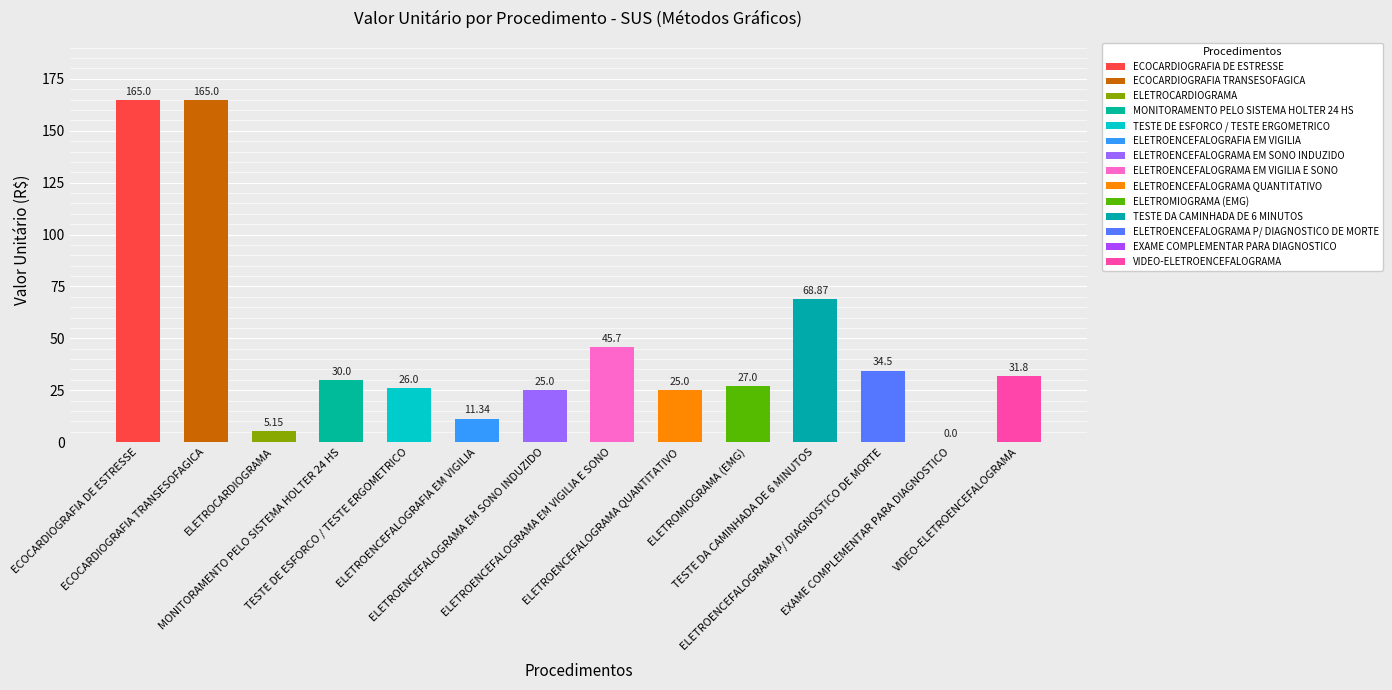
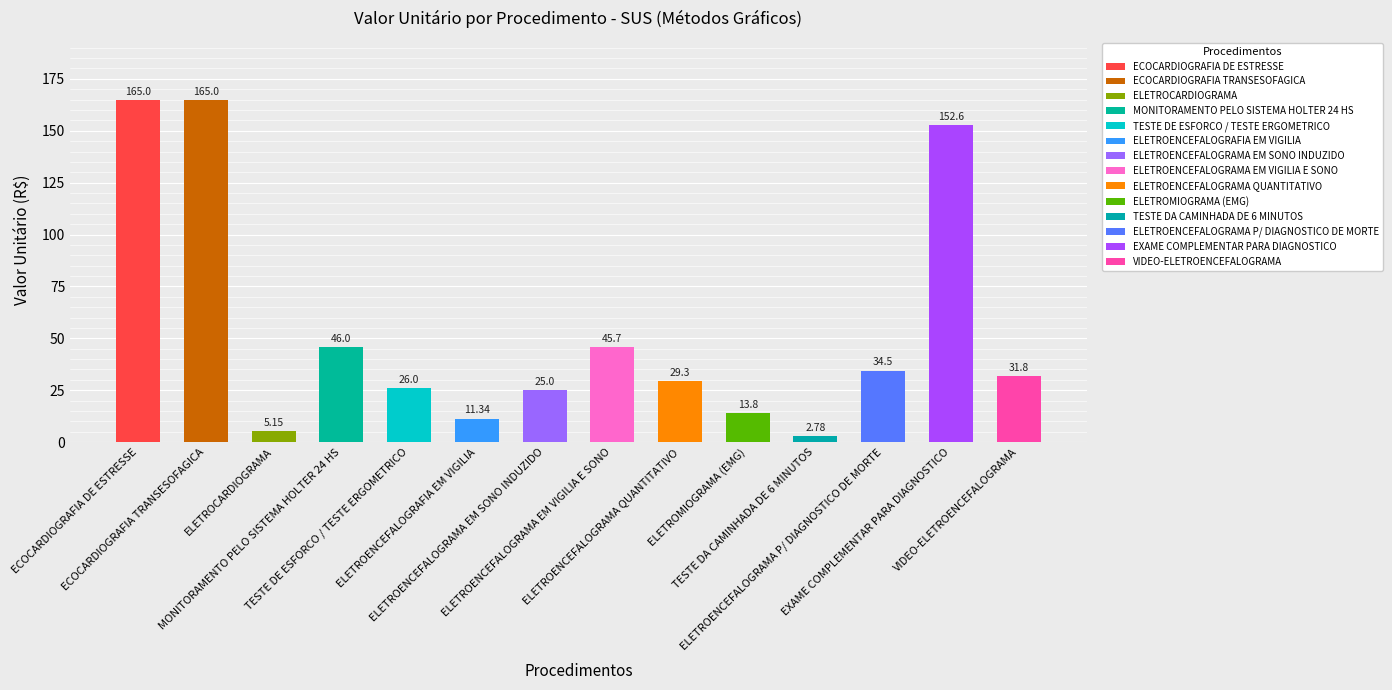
  {
    "ECOCARDIOGRAFIA DE ESTRESSE": 165.0,
    "ECOCARDIOGRAFIA TRANSESOFAGICA": 165.0,
    "ELETROCARDIOGRAMA": 5.15,
-   "MONITORAMENTO PELO SISTEMA HOLTER 24 HS": 30.0,
+   "MONITORAMENTO PELO SISTEMA HOLTER 24 HS": 46.0,
    "TESTE DE ESFORCO / TESTE ERGOMETRICO": 26.0,
    "ELETROENCEFALOGRAFIA EM VIGILIA": 11.34,
    "ELETROENCEFALOGRAMA EM SONO INDUZIDO": 25.0,
    "ELETROENCEFALOGRAMA EM VIGILIA E SONO": 45.7,
-   "ELETROENCEFALOGRAMA QUANTITATIVO": 25.0,
-   "ELETROMIOGRAMA (EMG)": 27.0,
-   "TESTE DA CAMINHADA DE 6 MINUTOS": 68.87,
+   "ELETROENCEFALOGRAMA QUANTITATIVO": 29.3,
+   "ELETROMIOGRAMA (EMG)": 13.8,
+   "TESTE DA CAMINHADA DE 6 MINUTOS": 2.78,
    "ELETROENCEFALOGRAMA P/ DIAGNOSTICO DE MORTE": 34.5,
-   "EXAME COMPLEMENTAR PARA DIAGNOSTICO": 0.0,
+   "EXAME COMPLEMENTAR PARA DIAGNOSTICO": 152.6,
    "VIDEO-ELETROENCEFALOGRAMA": 31.8
  }
